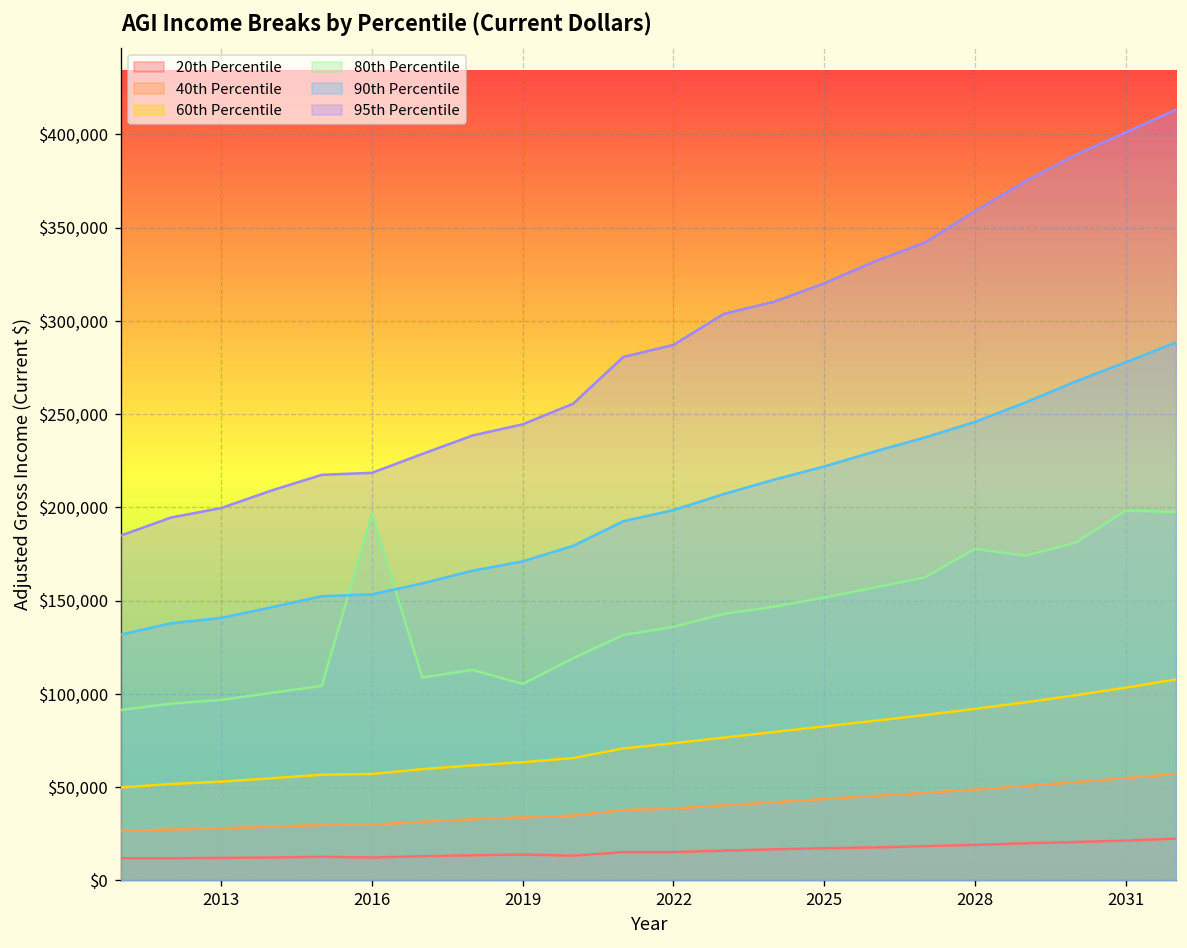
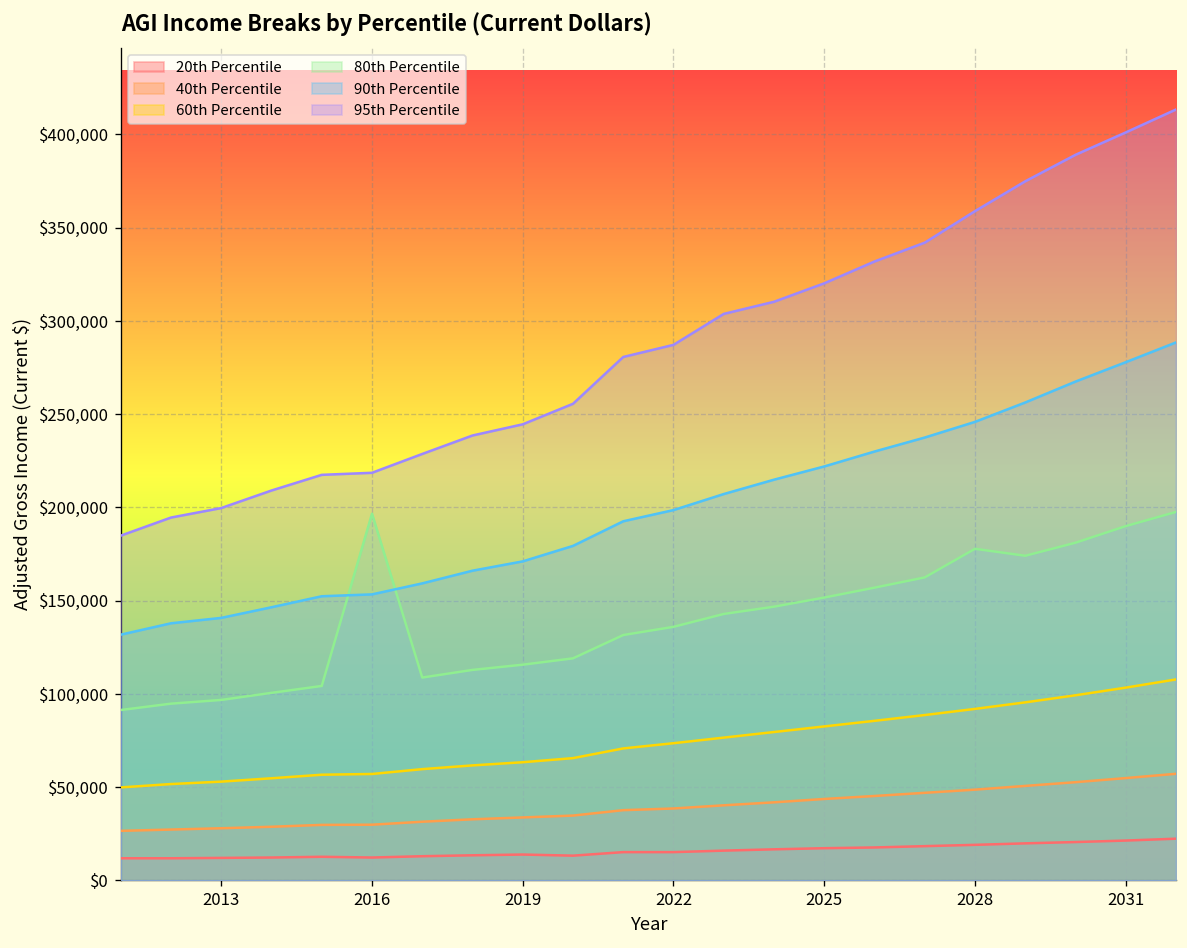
  {
    "80th Percentile": {
      "2013": "$97,000",
      "2016": "$197,000",
-     "2019": "$105,000",
+     "2019": "$116,000",
      "2022": "$136,000",
      "2025": "$152,000",
      "2028": "$178,000",
-     "2031": "$198,000"
+     "2031": "$190,000"
    }
  }
